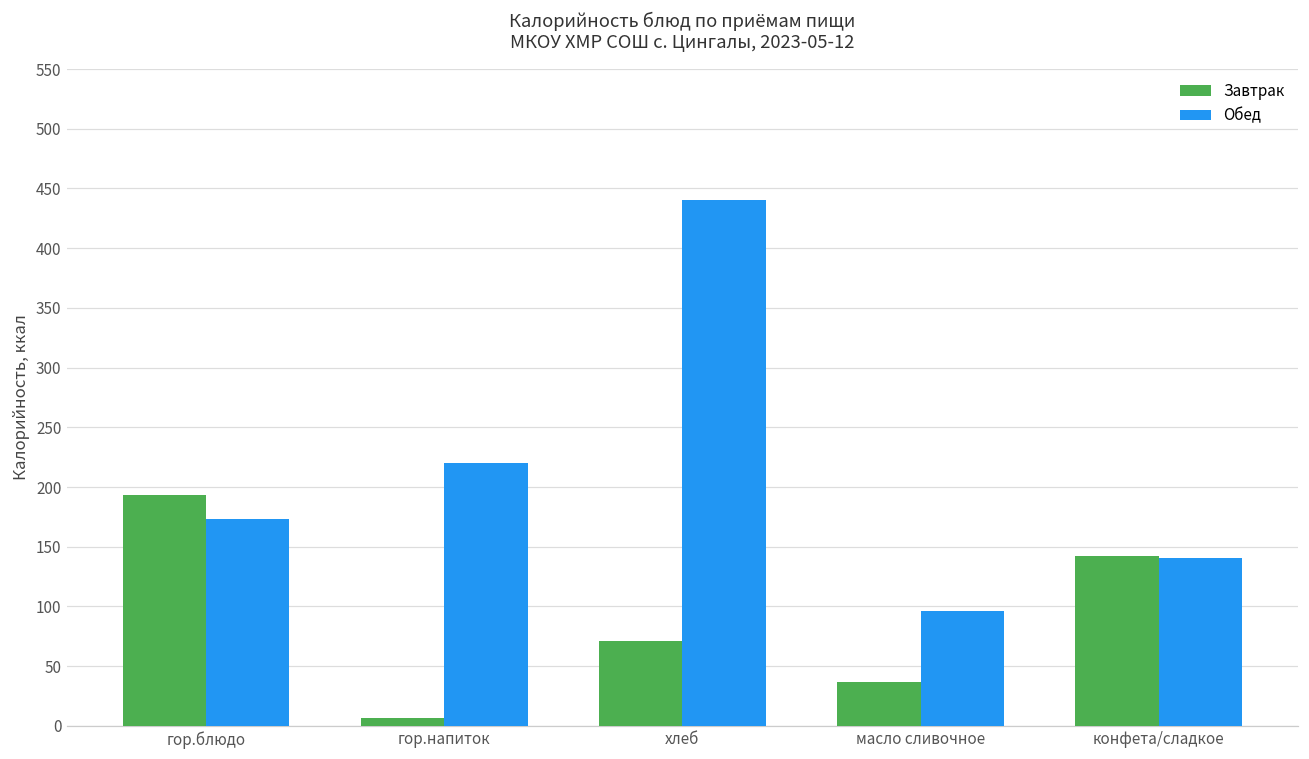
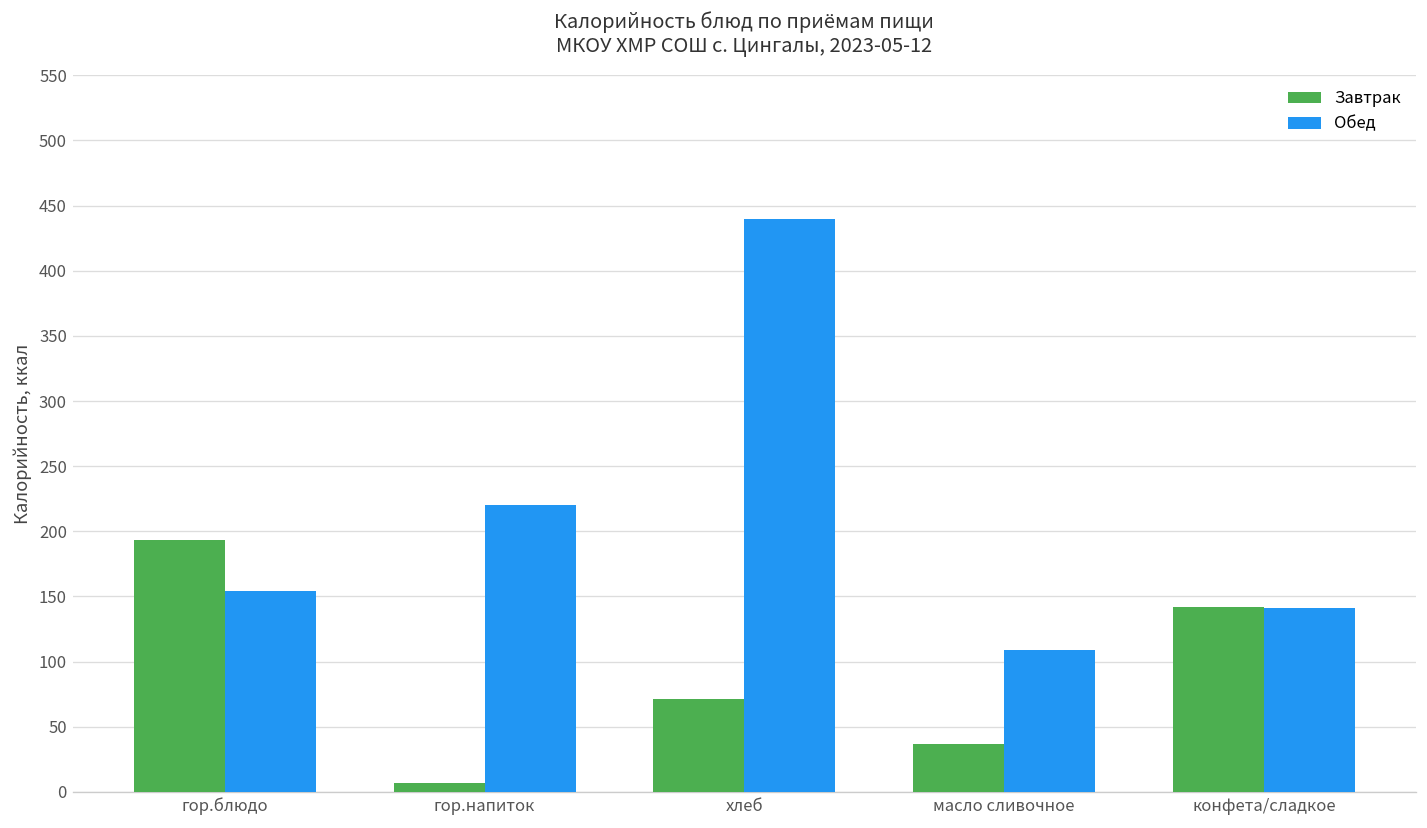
  {
    "Завтрак": {
      "гор.блюдо": 193,
      "гор.напиток": 7,
      "хлеб": 71,
      "масло сливочное": 37,
      "конфета/сладкое": 142
    },
    "Обед": {
-     "гор.блюдо": 173,
+     "гор.блюдо": 154,
      "гор.напиток": 220,
      "хлеб": 440,
-     "масло сливочное": 96,
+     "масло сливочное": 109,
      "конфета/сладкое": 141
    }
  }
